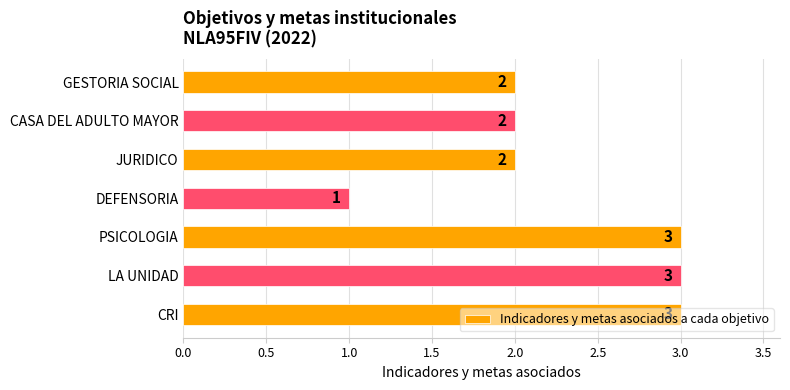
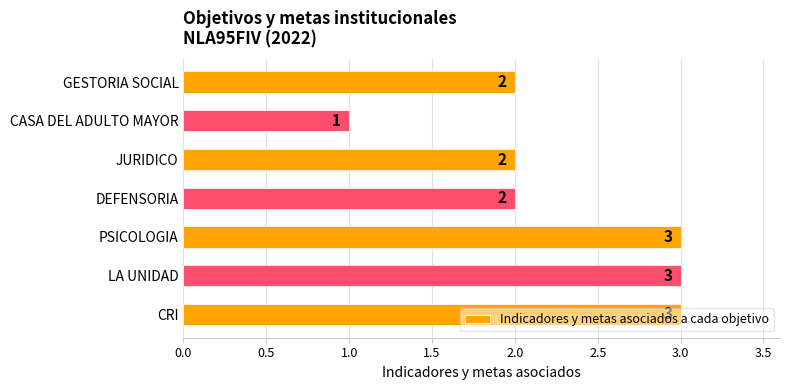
  {
    "GESTORIA SOCIAL": 2,
-   "CASA DEL ADULTO MAYOR": 2,
+   "CASA DEL ADULTO MAYOR": 1,
    "JURIDICO": 2,
-   "DEFENSORIA": 1,
+   "DEFENSORIA": 2,
    "PSICOLOGIA": 3,
    "LA UNIDAD": 3
  }
